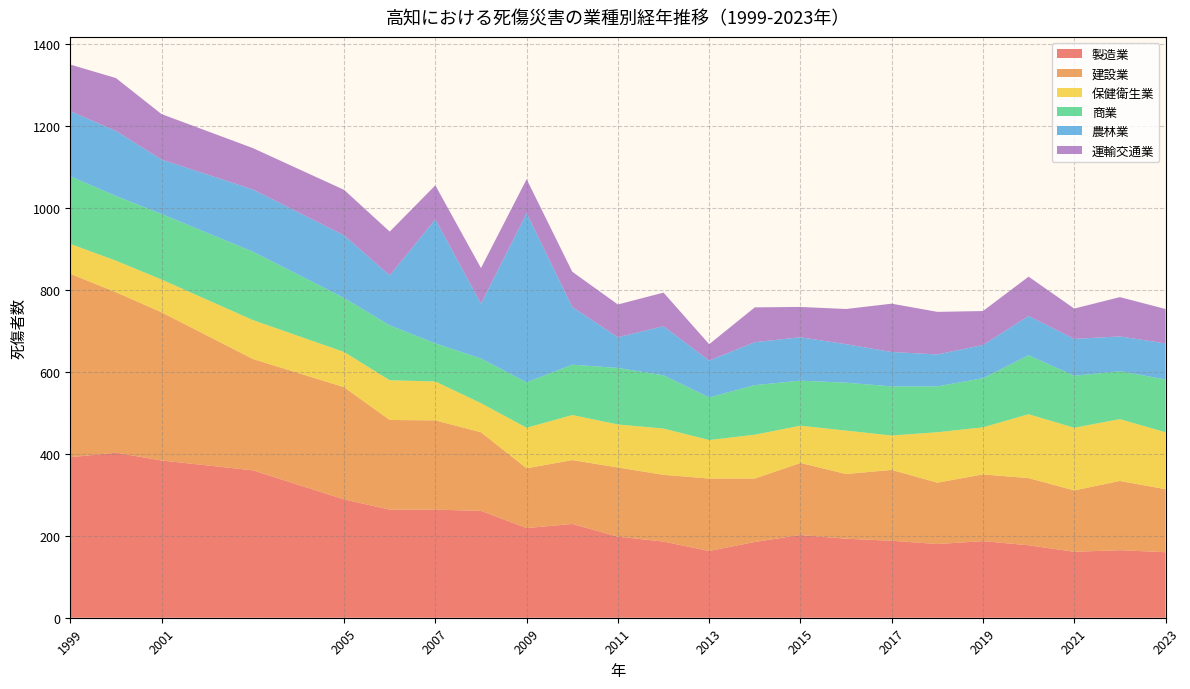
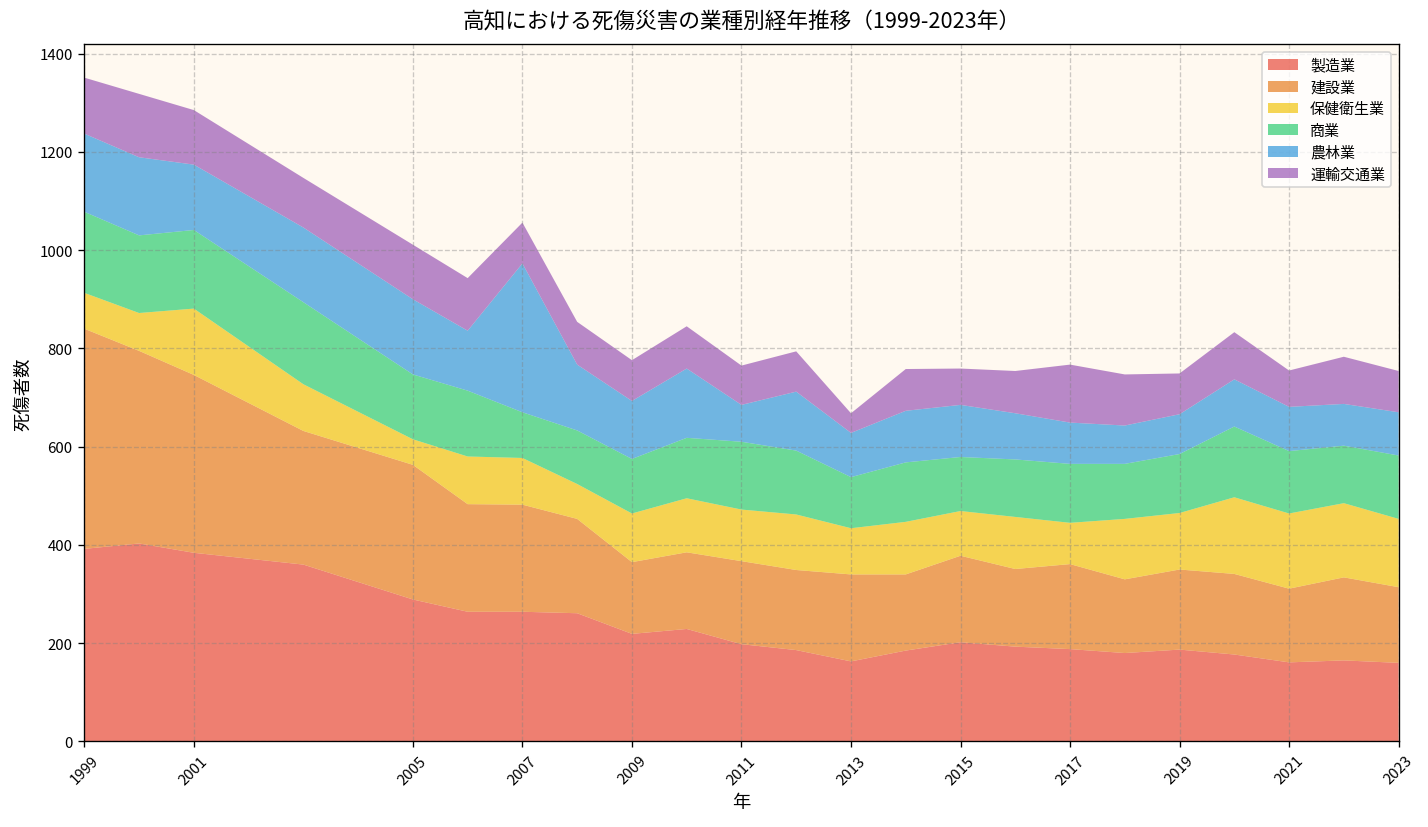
  {
    "保健衛生業": {
      "1999": 70,
-     "2001": 80,
-     "2005": 90,
+     "2001": 140,
+     "2005": 50,
      "2007": 100,
      "2009": 100,
      "2011": 110,
      "2013": 90,
      "2015": 90,
      "2017": 80,
      "2019": 120,
      "2021": 150,
      "2023": 140
    },
    "商業": {
      "1999": 170,
      "2001": 160,
      "2005": 130,
      "2007": 90,
      "2009": 110,
      "2011": 140,
      "2013": 100,
      "2015": 110,
      "2017": 120,
      "2019": 120,
      "2021": 130,
      "2023": 130
    },
    "農林業": {
      "1999": 160,
      "2001": 130,
      "2005": 150,
      "2007": 300,
-     "2009": 410,
+     "2009": 120,
      "2011": 80,
      "2013": 90,
      "2015": 110,
      "2017": 80,
      "2019": 80,
      "2021": 90,
      "2023": 90
    },
    "運輸交通業": {
      "1999": 110,
      "2001": 110,
      "2005": 110,
      "2007": 80,
      "2009": 80,
      "2011": 80,
      "2013": 40,
      "2015": 70,
      "2017": 120,
      "2019": 80,
      "2021": 70,
      "2023": 80
    }
  }
